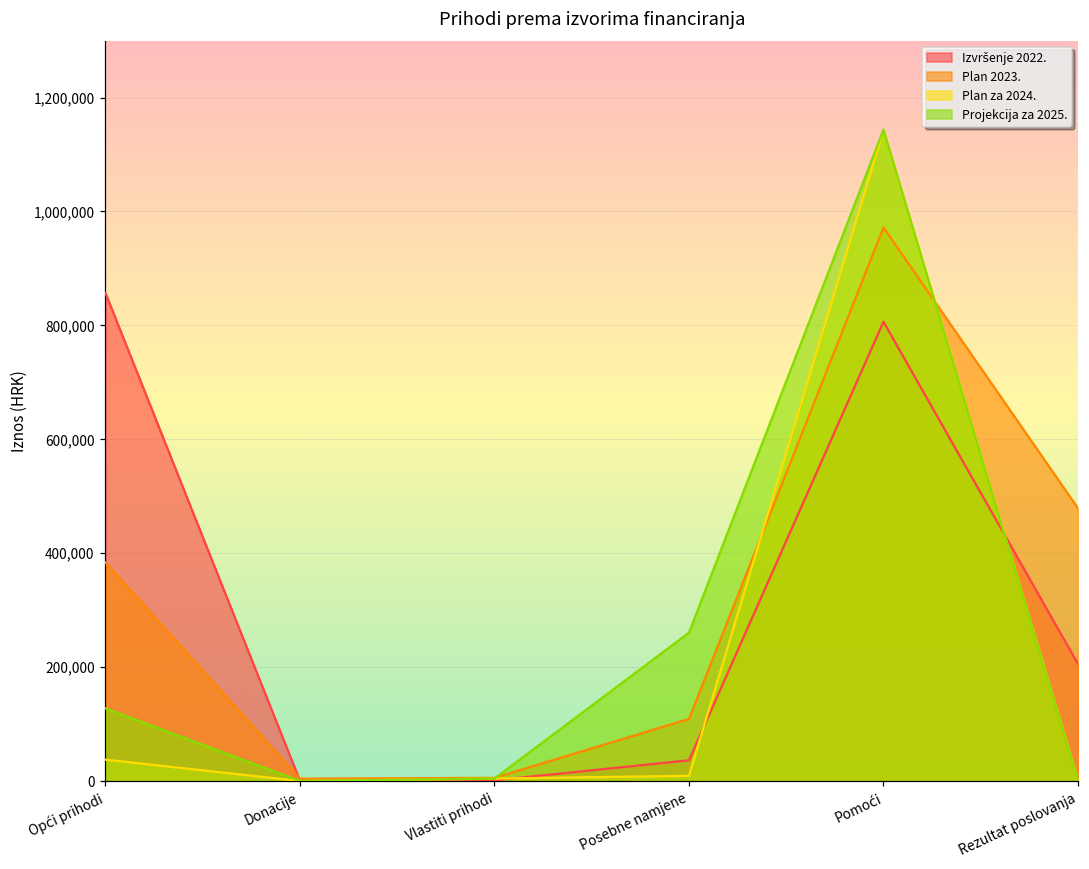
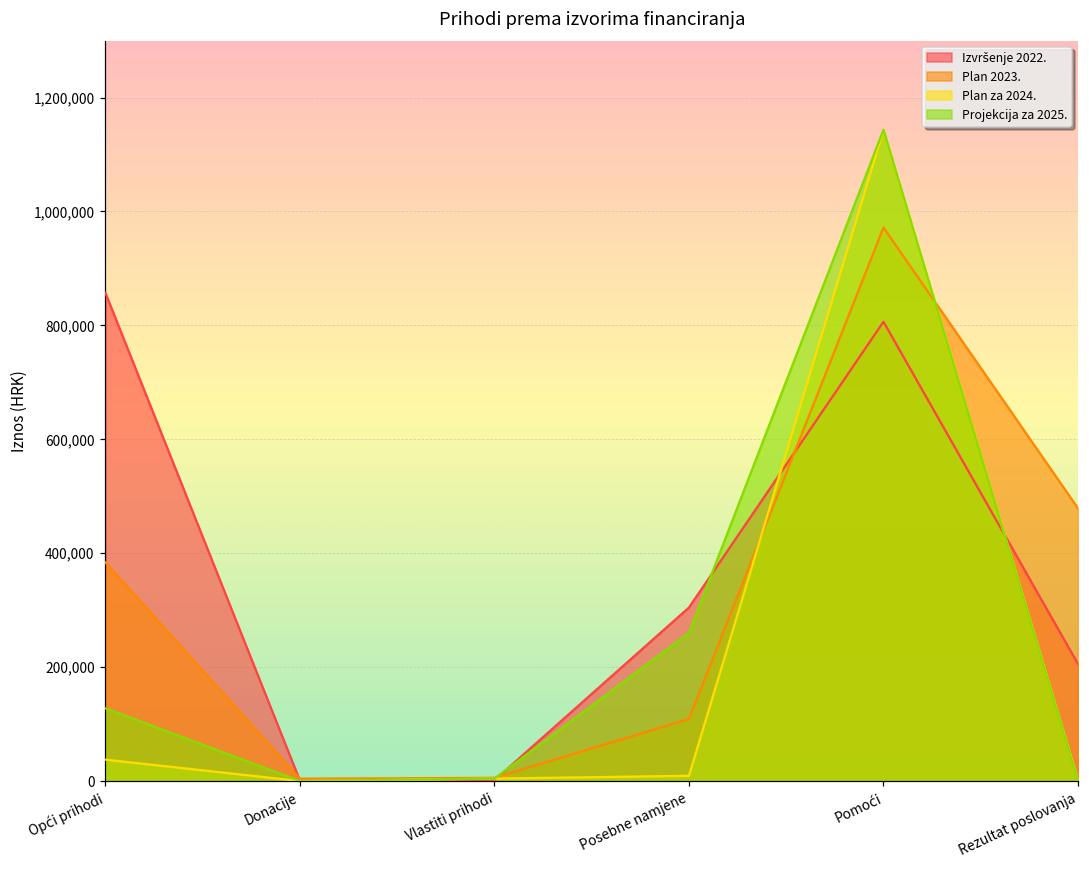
  {
    "Izvršenje 2022.": {
      "Opći prihodi": "860,000",
-     "Posebne namjene": "40,000",
+     "Posebne namjene": "300,000",
      "Pomoći": "810,000",
      "Rezultat poslovanja": "210,000"
    },
    "Plan 2023.": {
      "Opći prihodi": "380,000",
      "Posebne namjene": "110,000",
      "Pomoći": "970,000",
      "Rezultat poslovanja": "480,000"
    },
    "Plan za 2024.": {
      "Opći prihodi": "40,000",
      "Posebne namjene": "10,000"
    },
    "Projekcija za 2025.": {
      "Opći prihodi": "130,000",
      "Posebne namjene": "260,000"
    }
  }
